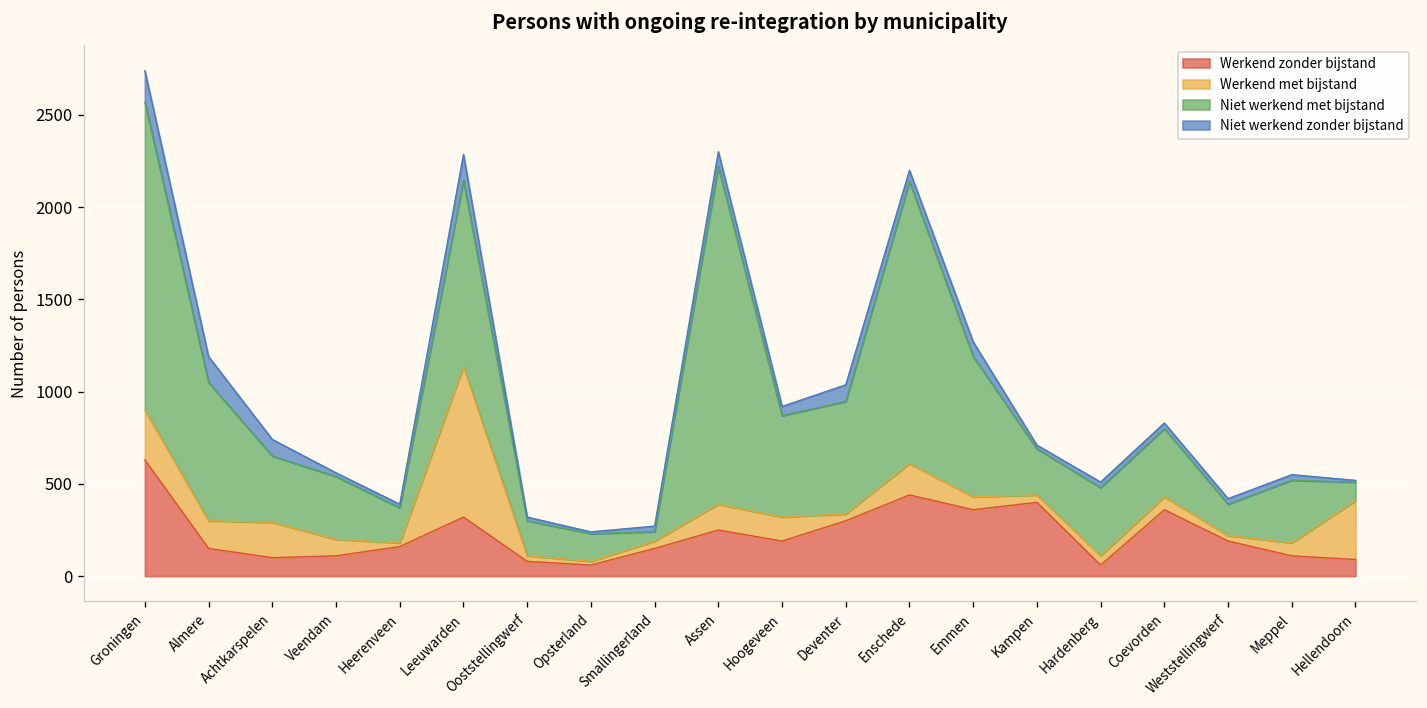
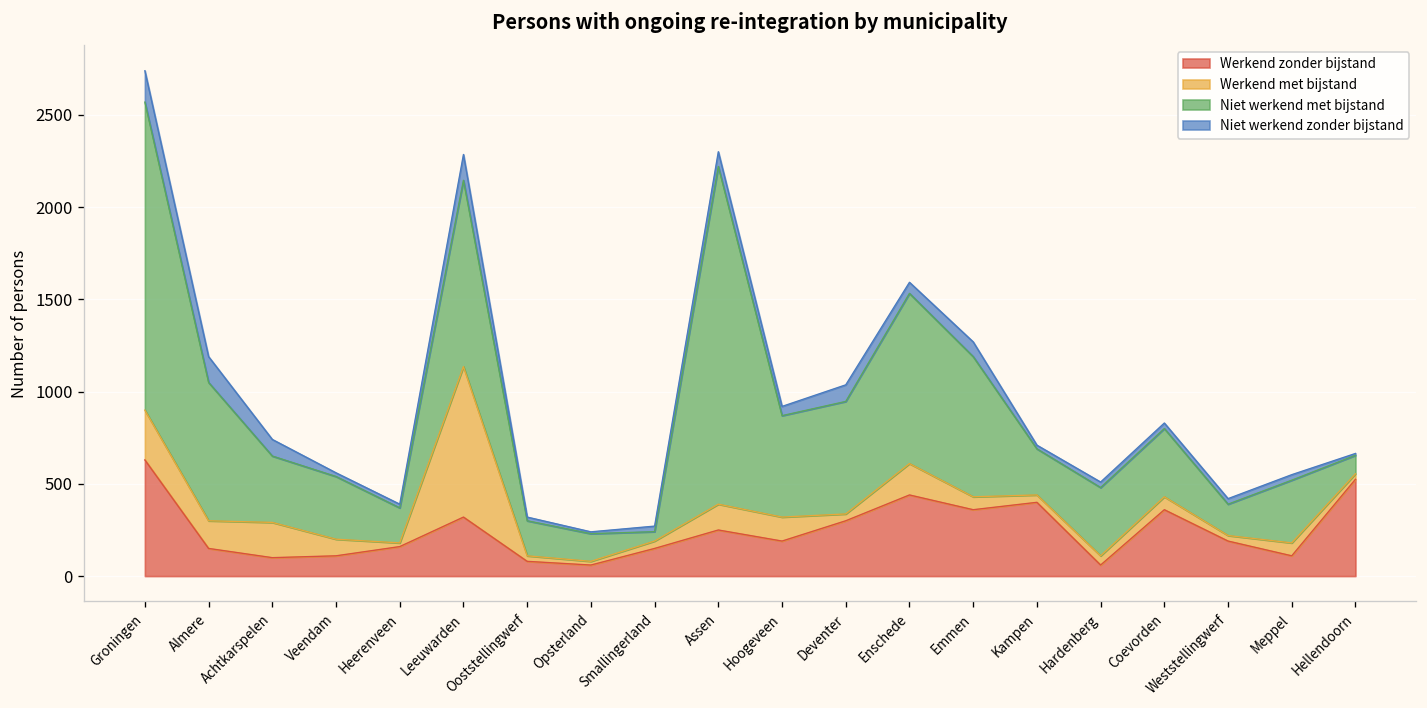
  {
    "Werkend zonder bijstand": {
      "Groningen": 630,
      "Almere": 150,
      "Achtkarspelen": 100,
      "Veendam": 110,
      "Heerenveen": 160,
      "Leeuwarden": 320,
      "Ooststellingwerf": 80,
      "Opsterland": 60,
      "Smallingerland": 150,
      "Assen": 250,
      "Hoogeveen": 190,
      "Deventer": 300,
      "Enschede": 440,
      "Emmen": 360,
      "Kampen": 400,
      "Hardenberg": 60,
      "Coevorden": 360,
      "Weststellingwerf": 190,
      "Meppel": 110,
-     "Hellendoorn": 90
+     "Hellendoorn": 530
    },
    "Werkend met bijstand": {
      "Groningen": 270,
      "Almere": 150,
      "Achtkarspelen": 190,
      "Veendam": 90,
      "Heerenveen": 20,
      "Leeuwarden": 820,
      "Ooststellingwerf": 30,
      "Opsterland": 20,
      "Smallingerland": 40,
      "Assen": 140,
      "Hoogeveen": 130,
      "Deventer": 40,
      "Enschede": 170,
      "Emmen": 70,
      "Kampen": 40,
      "Hardenberg": 50,
      "Coevorden": 70,
      "Weststellingwerf": 30,
      "Meppel": 70,
-     "Hellendoorn": 320
+     "Hellendoorn": 30
    },
    "Niet werkend met bijstand": {
      "Groningen": 1670,
      "Almere": 750,
      "Achtkarspelen": 360,
      "Veendam": 340,
      "Heerenveen": 190,
      "Leeuwarden": 1010,
      "Ooststellingwerf": 190,
      "Smallingerland": 50,
      "Assen": 1830,
      "Hoogeveen": 550,
      "Deventer": 610,
-     "Enschede": 1530,
+     "Enschede": 920,
      "Emmen": 760,
      "Kampen": 250,
      "Hardenberg": 370,
      "Coevorden": 370,
      "Weststellingwerf": 170,
      "Meppel": 340
    },
    "Niet werkend zonder bijstand": {
      "Groningen": 170,
      "Almere": 140,
      "Achtkarspelen": 90,
      "Veendam": 20,
      "Heerenveen": 20,
      "Leeuwarden": 140,
      "Ooststellingwerf": 20,
      "Smallingerland": 30,
      "Assen": 80,
      "Hoogeveen": 50,
      "Deventer": 90,
      "Enschede": 60,
      "Emmen": 80,
      "Kampen": 20,
      "Hardenberg": 30,
      "Coevorden": 30,
      "Weststellingwerf": 30,
      "Meppel": 30
    }
  }
